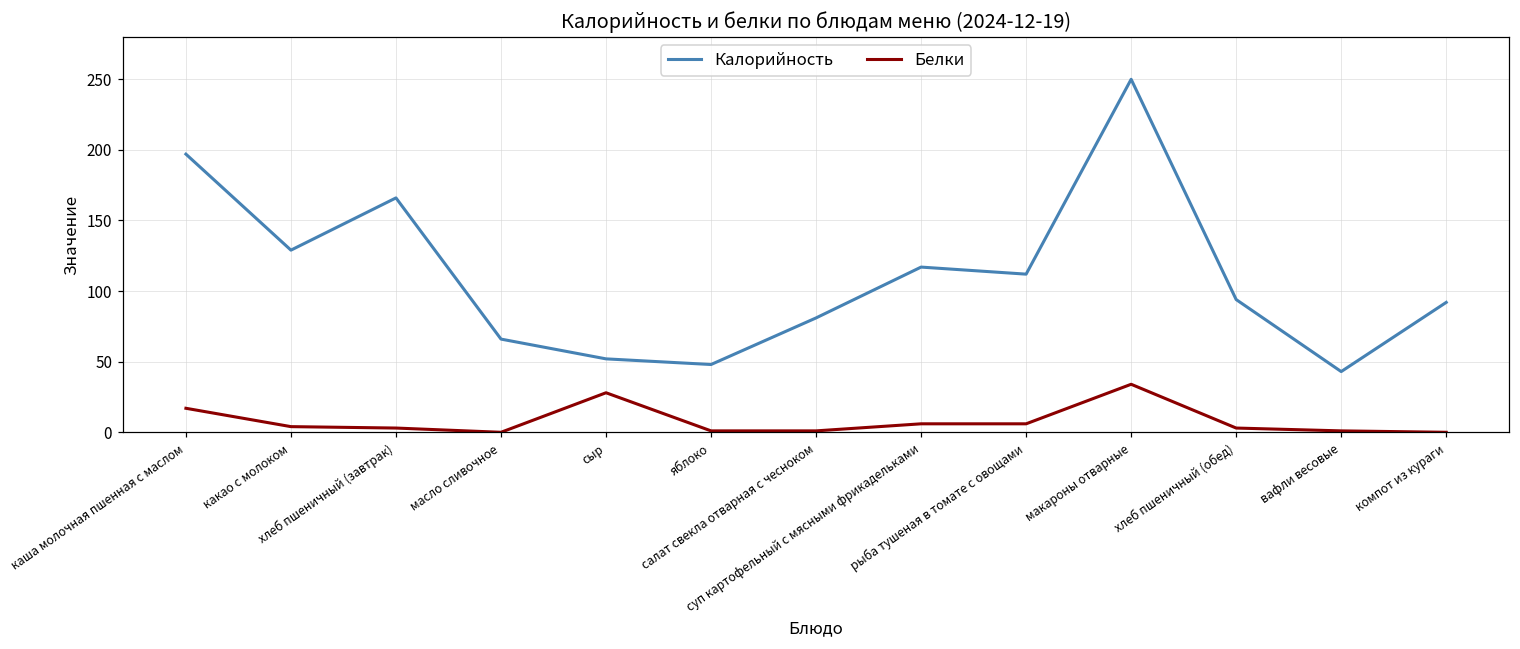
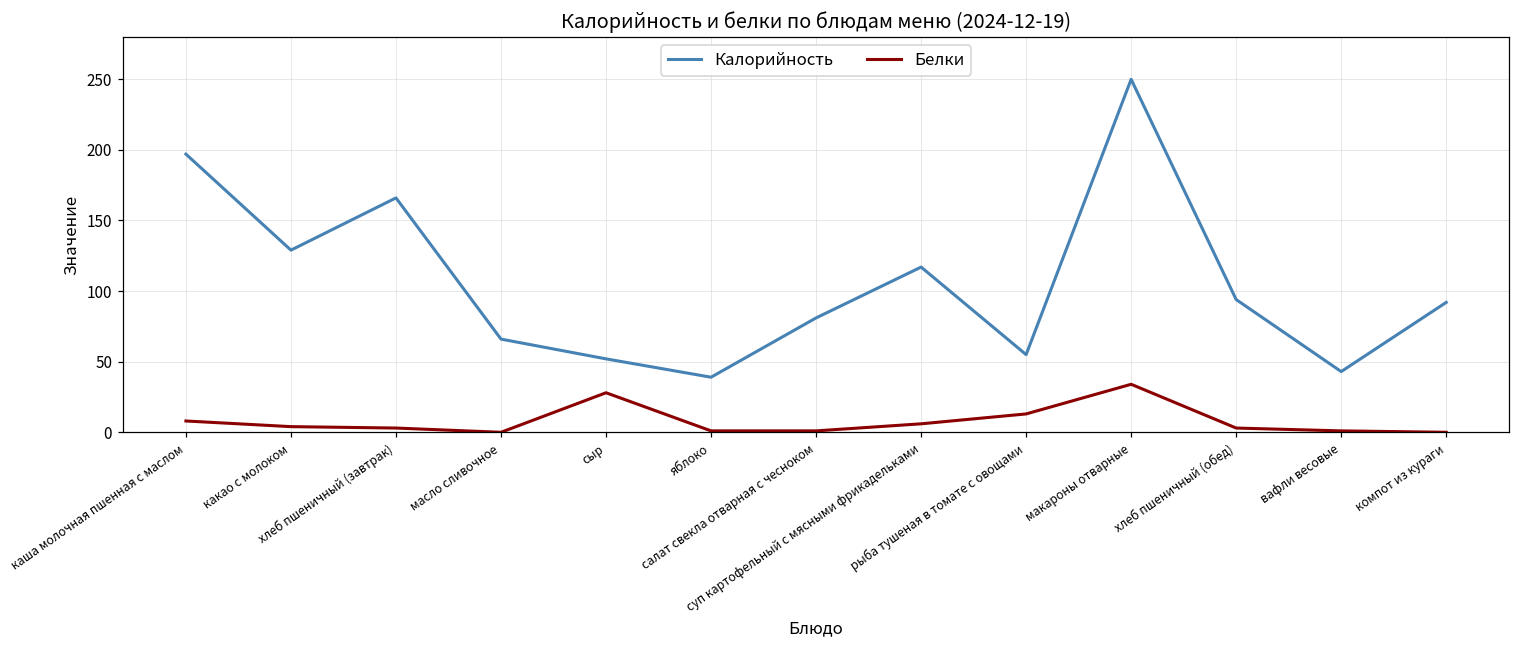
  {
    "Калорийность": {
      "каша молочная пшенная с маслом": 197,
      "какао с молоком": 129,
      "хлеб пшеничный (завтрак)": 166,
      "масло сливочное": 66,
      "сыр": 52,
-     "яблоко": 48,
+     "яблоко": 39,
      "салат свекла отварная с чесноком": 81,
      "суп картофельный с мясными фрикадельками": 117,
-     "рыба тушеная в томате с овощами": 112,
+     "рыба тушеная в томате с овощами": 55,
      "макароны отварные": 250,
      "хлеб пшеничный (обед)": 94,
      "вафли весовые": 43,
      "компот из кураги": 92
    },
    "Белки": {
-     "каша молочная пшенная с маслом": 17,
+     "каша молочная пшенная с маслом": 8,
      "какао с молоком": 4,
      "хлеб пшеничный (завтрак)": 3,
      "масло сливочное": 0,
      "сыр": 28,
      "яблоко": 1,
      "салат свекла отварная с чесноком": 1,
      "суп картофельный с мясными фрикадельками": 6,
-     "рыба тушеная в томате с овощами": 6,
+     "рыба тушеная в томате с овощами": 13,
      "макароны отварные": 34,
      "хлеб пшеничный (обед)": 3,
      "вафли весовые": 1,
      "компот из кураги": 0
    }
  }
